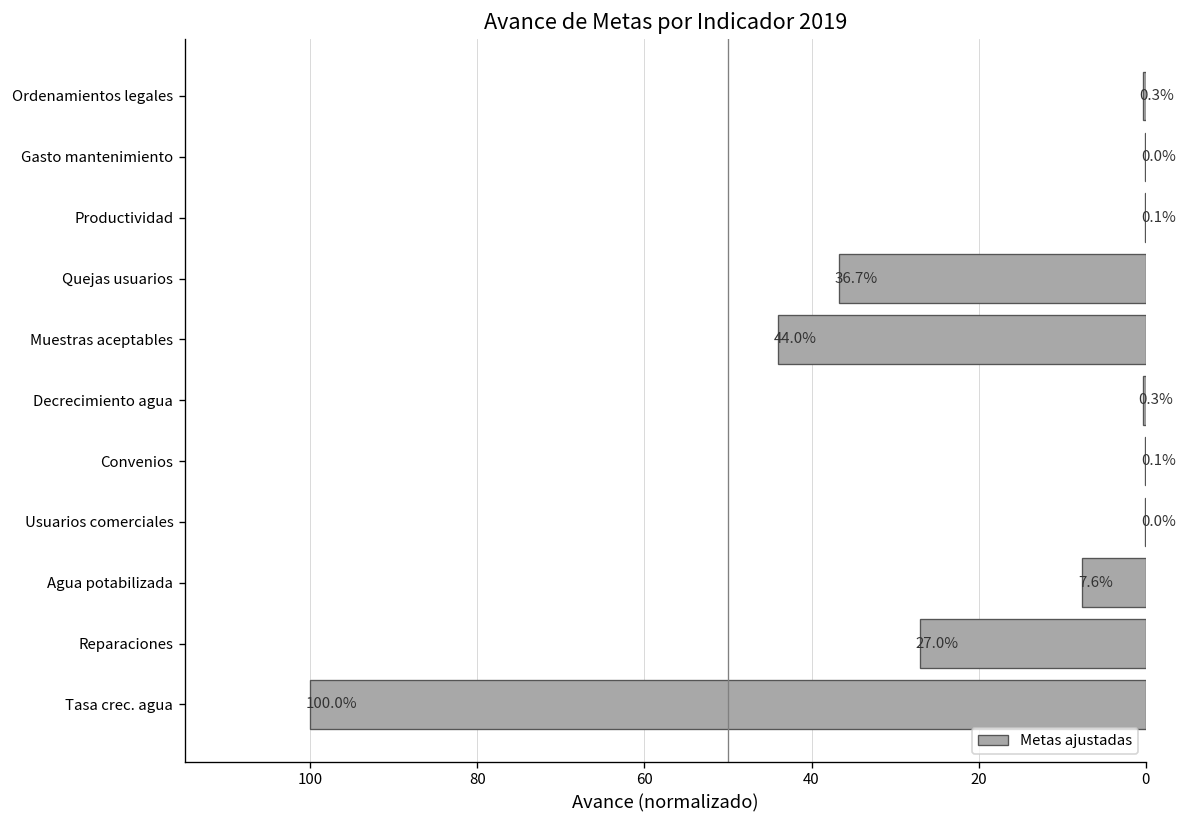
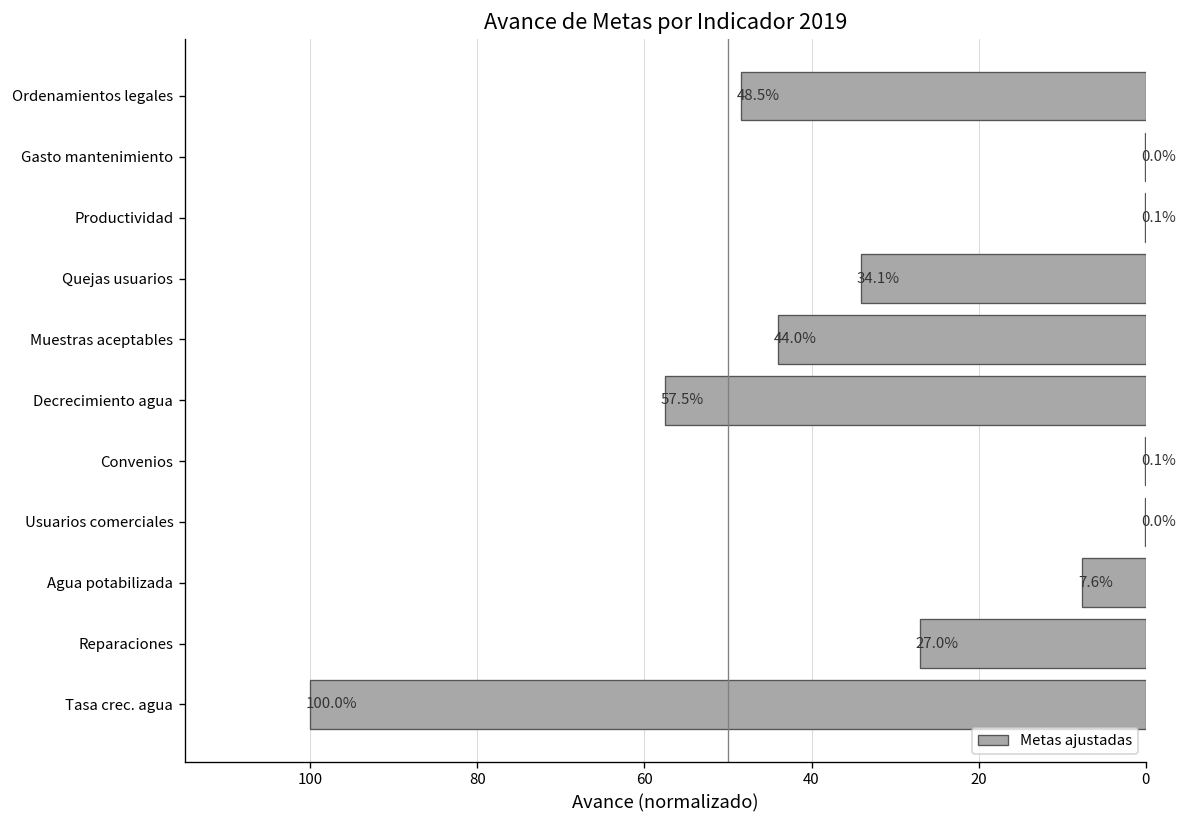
  {
-   "Ordenamientos legales": "0.3%",
+   "Ordenamientos legales": "48.5%",
    "Gasto mantenimiento": "0.0%",
    "Productividad": "0.1%",
-   "Quejas usuarios": "36.7%",
+   "Quejas usuarios": "34.1%",
    "Muestras aceptables": "44.0%",
-   "Decrecimiento agua": "0.3%",
+   "Decrecimiento agua": "57.5%",
    "Convenios": "0.1%",
    "Usuarios comerciales": "0.0%",
    "Agua potabilizada": "7.6%",
    "Reparaciones": "27.0%",
    "Tasa crec. agua": "100.0%"
  }
